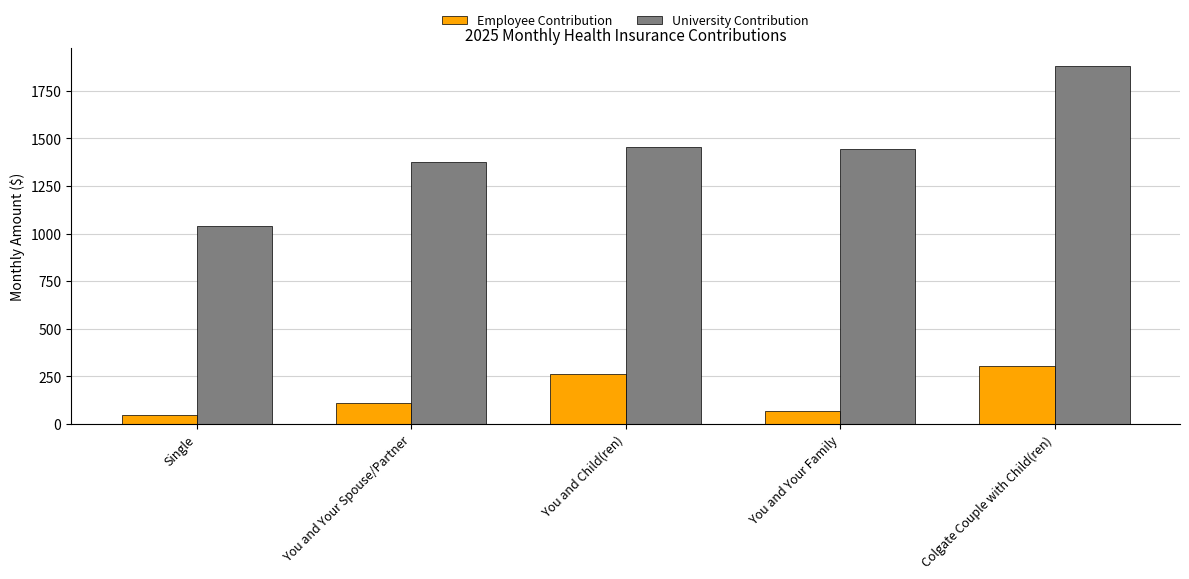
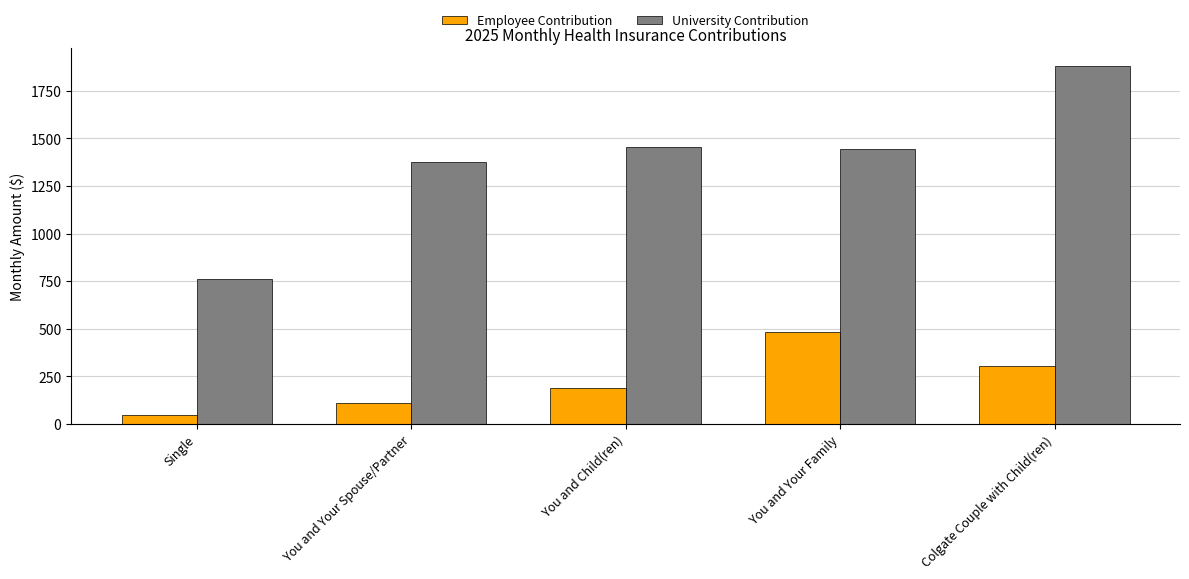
  {
    "Employee Contribution": {
      "Single": 50,
      "You and Your Spouse/Partner": 110,
-     "You and Child(ren)": 260,
-     "You and Your Family": 70,
+     "You and Child(ren)": 190,
+     "You and Your Family": 480,
      "Colgate Couple with Child(ren)": 300
    },
    "University Contribution": {
-     "Single": 1040,
+     "Single": 760,
      "You and Your Spouse/Partner": 1380,
      "You and Child(ren)": 1450,
      "You and Your Family": 1440,
      "Colgate Couple with Child(ren)": 1880
    }
  }
